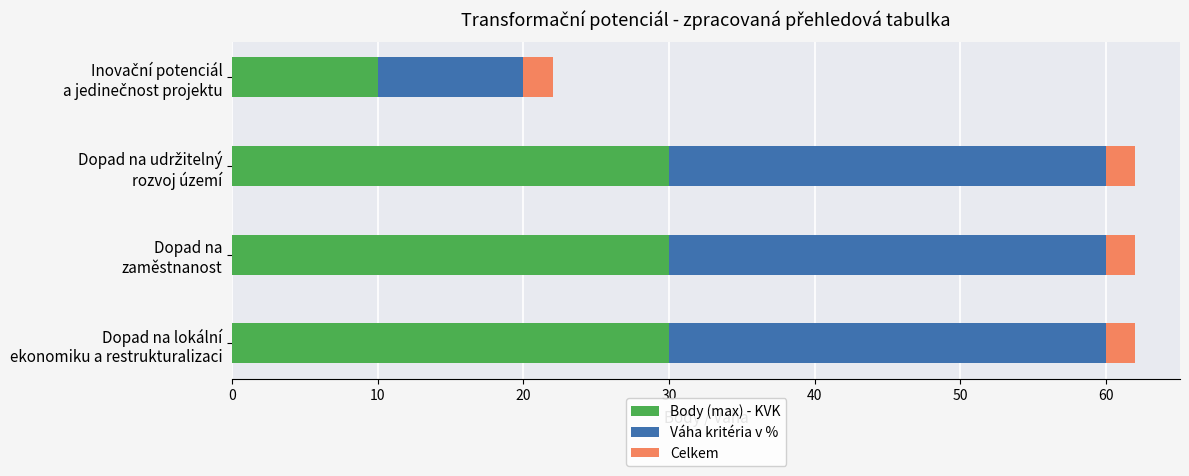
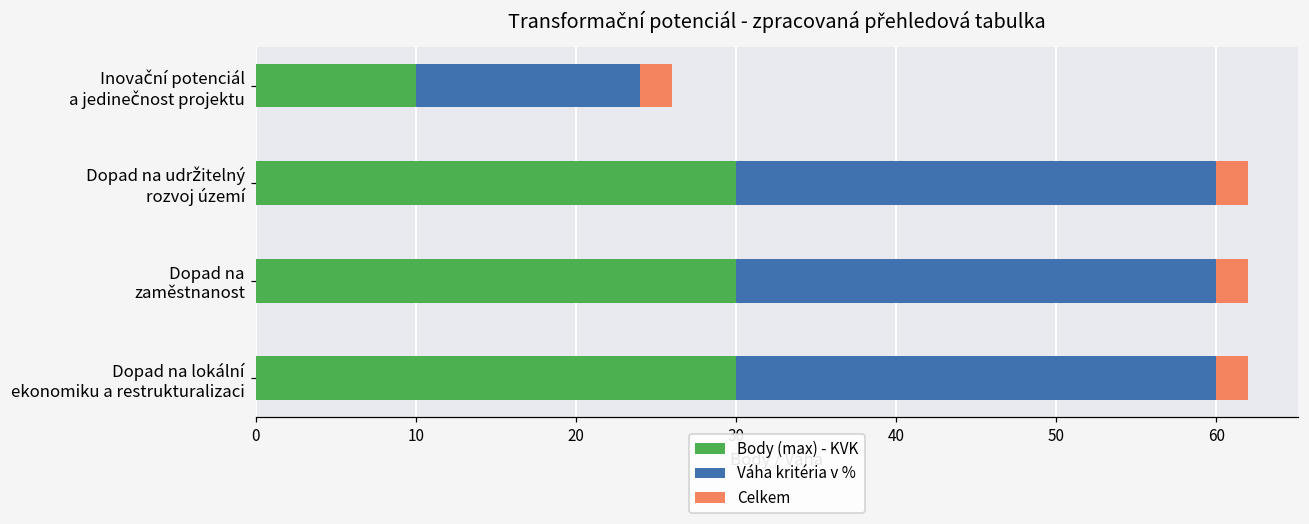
  {
    "Body (max) - KVK": {
      "Inovační potenciál a jedinečnost projektu": 10,
      "Dopad na udržitelný rozvoj území": 30,
      "Dopad na zaměstnanost": 30,
      "Dopad na lokální ekonomiku a restrukturalizaci": 30
    },
    "Váha kritéria v %": {
-     "Inovační potenciál a jedinečnost projektu": 10,
+     "Inovační potenciál a jedinečnost projektu": 14,
      "Dopad na udržitelný rozvoj území": 30,
      "Dopad na zaměstnanost": 30,
      "Dopad na lokální ekonomiku a restrukturalizaci": 30
    },
    "Celkem": {
      "Inovační potenciál a jedinečnost projektu": 2,
      "Dopad na udržitelný rozvoj území": 2,
      "Dopad na zaměstnanost": 2,
      "Dopad na lokální ekonomiku a restrukturalizaci": 2
    }
  }
